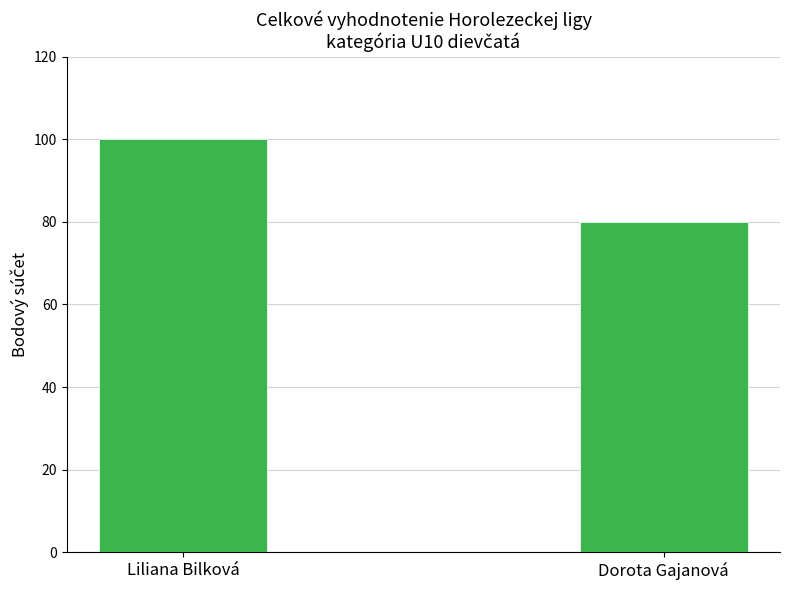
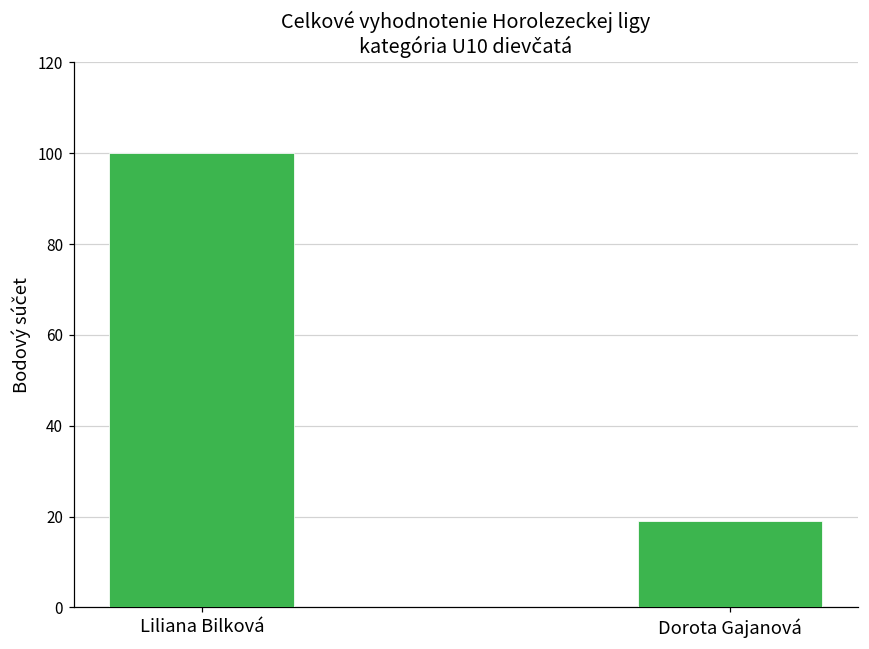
  {
    "Liliana Bilková": 100,
-   "Dorota Gajanová": 80
+   "Dorota Gajanová": 19
  }
